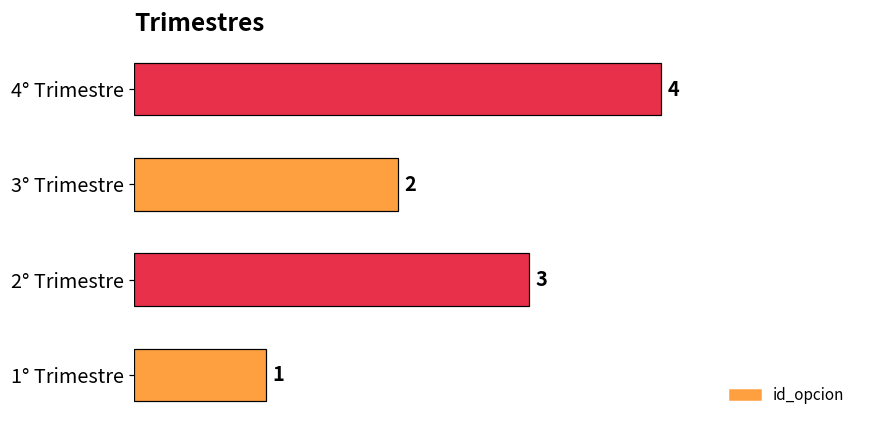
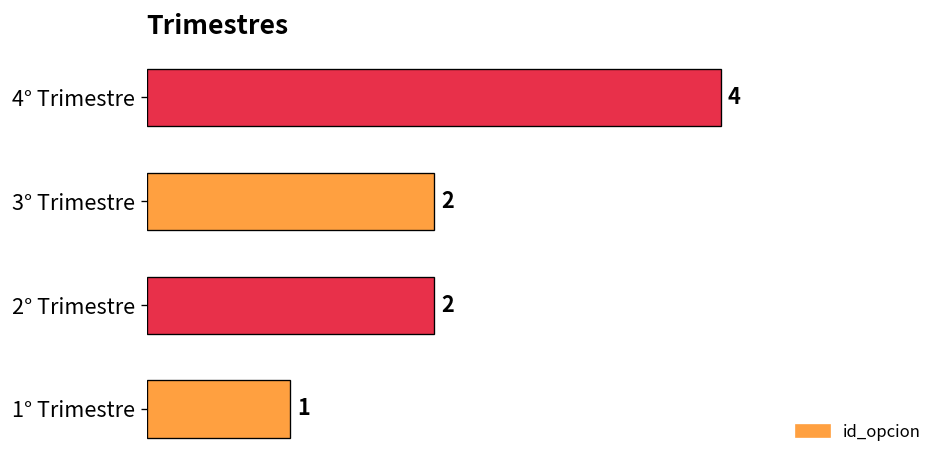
  {
    "4° Trimestre": 4,
    "3° Trimestre": 2,
-   "2° Trimestre": 3,
+   "2° Trimestre": 2,
    "1° Trimestre": 1
  }
